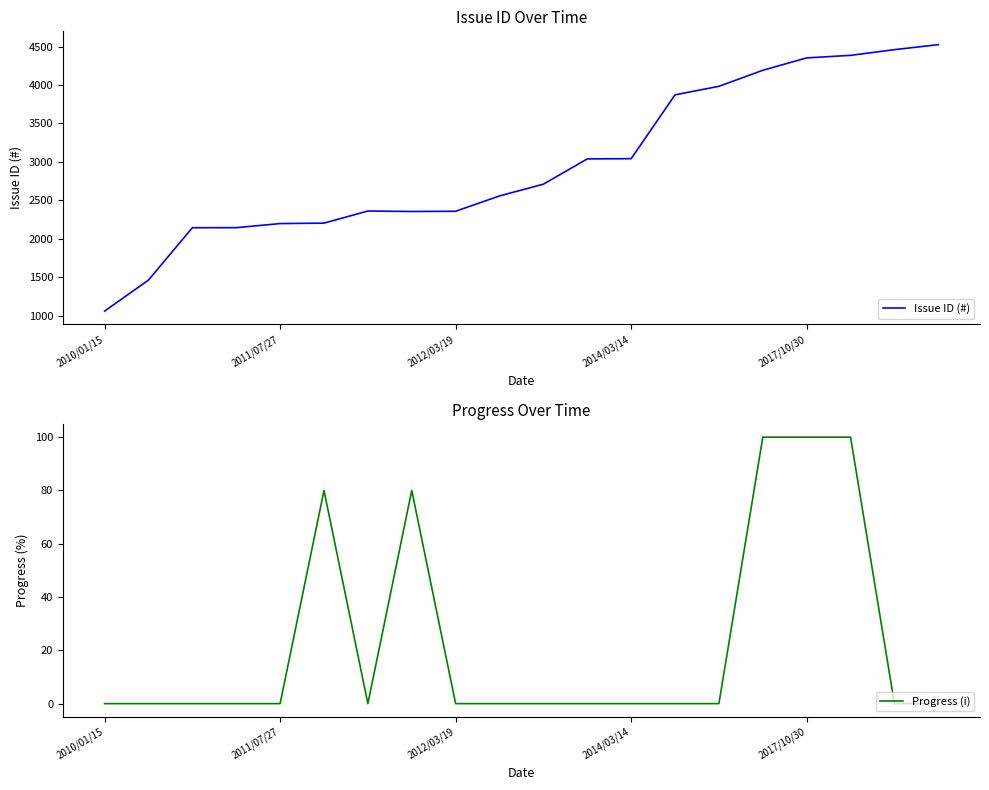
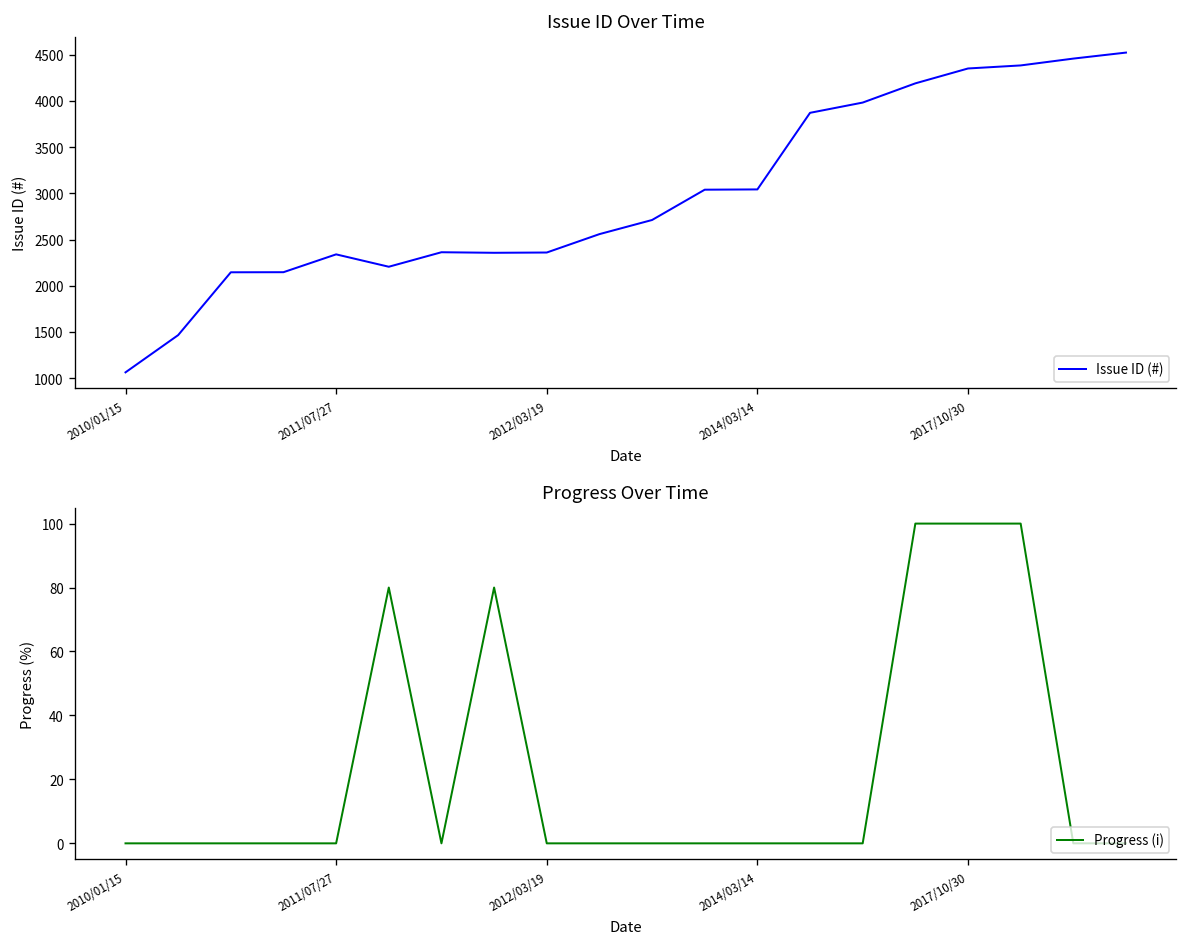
  {
    "Issue ID Over Time": {
      "2010/01/15": 1100,
-     "2011/07/27": 2200,
+     "2011/07/27": 2300,
      "2017/10/30": 4400
    },
    "Progress Over Time": {
      "2010/01/15": 0,
      "2011/07/27": 0,
      "2017/10/30": 100
    }
  }
